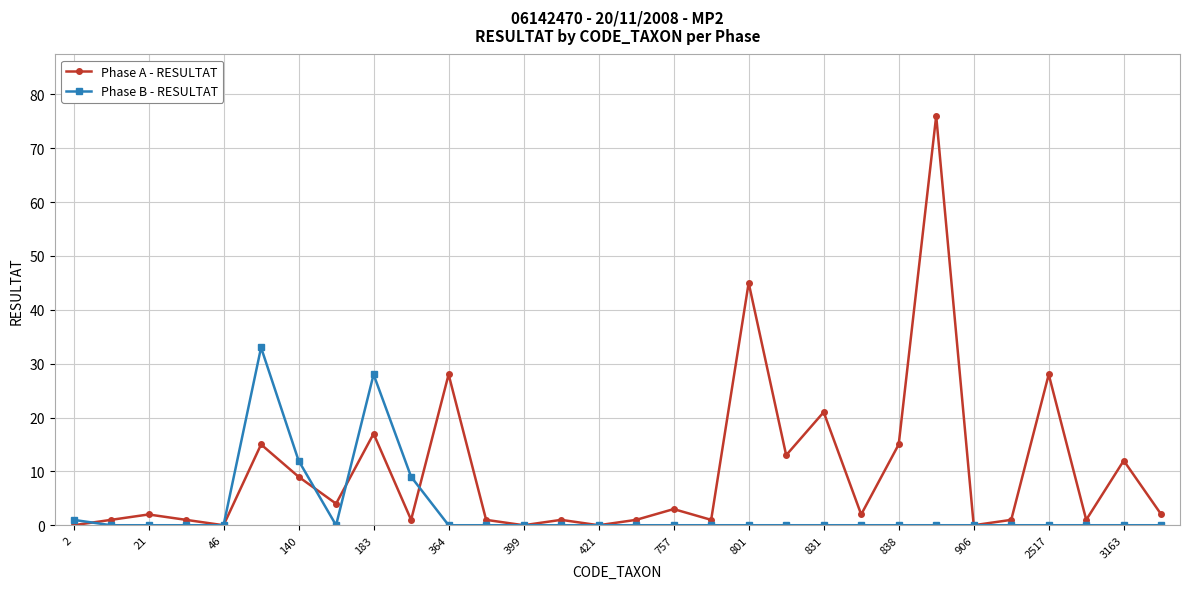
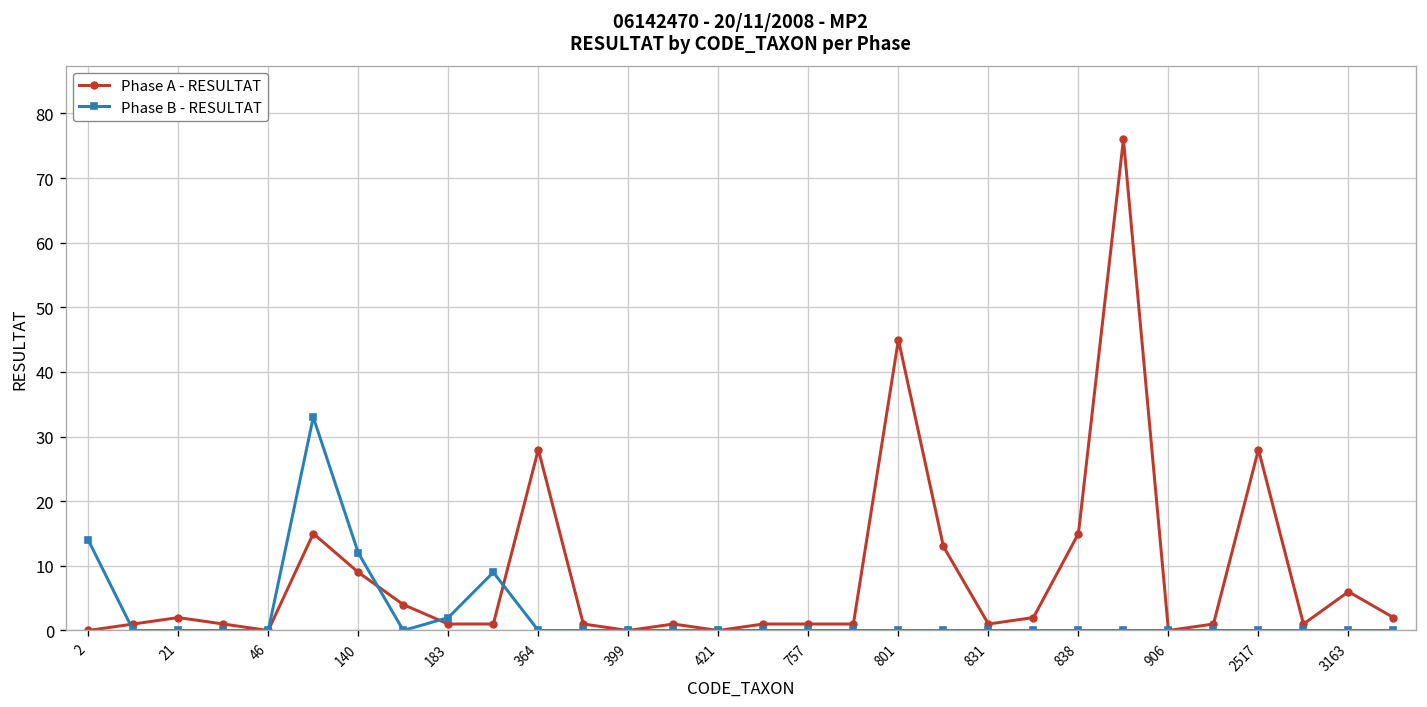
  {
    "Phase A - RESULTAT": {
      "2": 0,
      "140": 9,
-     "183": 17,
+     "183": 1,
      "364": 28,
-     "757": 3,
+     "757": 1,
      "801": 45,
-     "831": 21,
+     "831": 1,
      "838": 15,
      "2517": 28,
-     "3163": 12
+     "3163": 6
    },
    "Phase B - RESULTAT": {
-     "2": 1,
+     "2": 14,
      "140": 12,
-     "183": 28,
+     "183": 2,
      "364": 0,
      "757": 0,
      "801": 0,
      "831": 0,
      "838": 0,
      "2517": 0,
      "3163": 0
    }
  }
